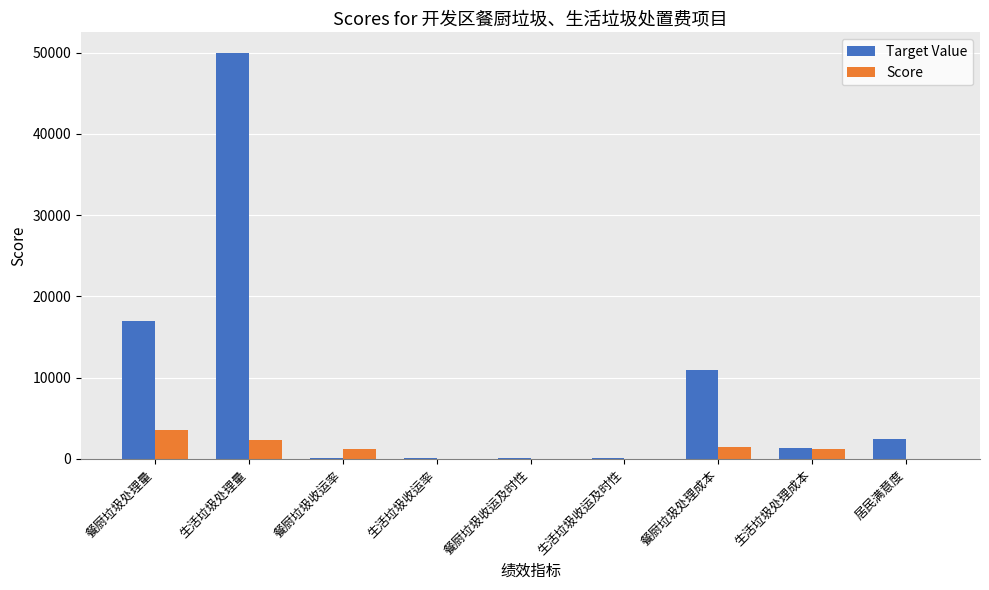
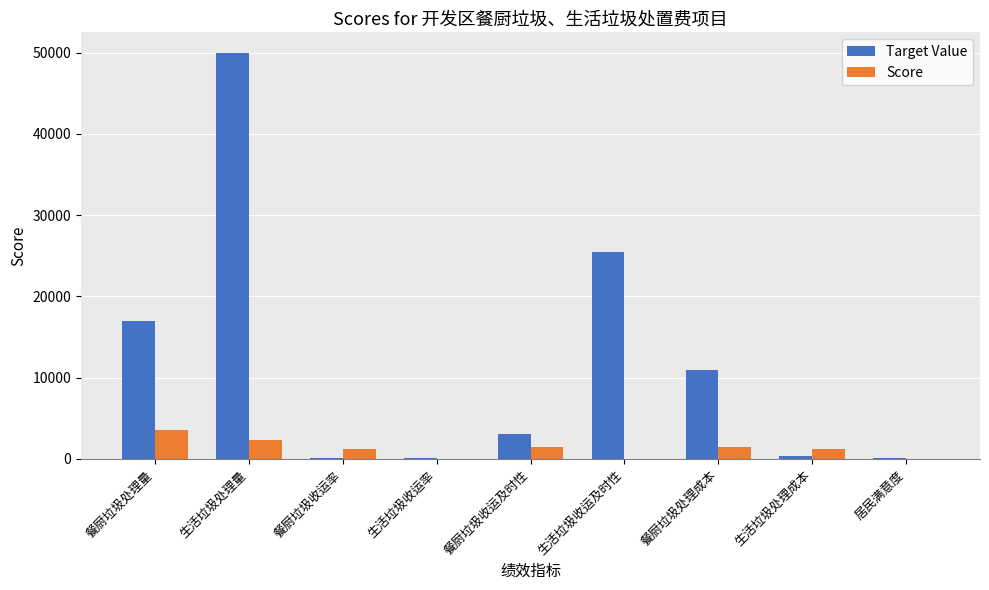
  {
    "Target Value": {
      "餐厨垃圾处理量": 17000,
      "生活垃圾处理量": 50000,
-     "餐厨垃圾收运及时性": 0,
-     "生活垃圾收运及时性": 0,
+     "餐厨垃圾收运及时性": 3000,
+     "生活垃圾收运及时性": 25000,
      "餐厨垃圾处理成本": 11000,
-     "生活垃圾处理成本": 1000,
-     "居民满意度": 2000
+     "生活垃圾处理成本": 0,
+     "居民满意度": 0
    },
    "Score": {
      "餐厨垃圾处理量": 4000,
      "生活垃圾处理量": 2000,
      "餐厨垃圾收运率": 1000,
-     "餐厨垃圾收运及时性": 0,
+     "餐厨垃圾收运及时性": 1000,
      "餐厨垃圾处理成本": 2000,
      "生活垃圾处理成本": 1000
    }
  }
